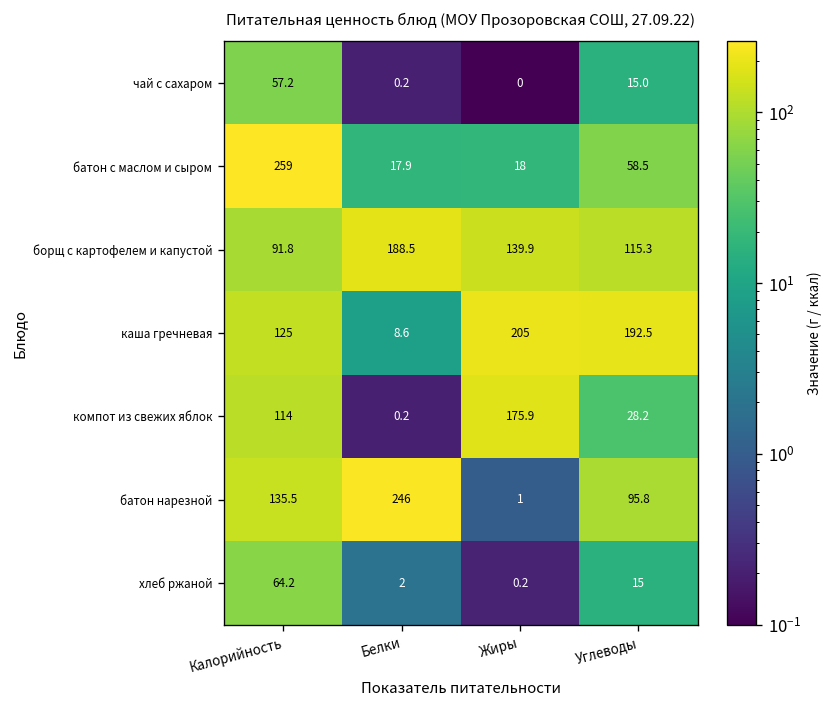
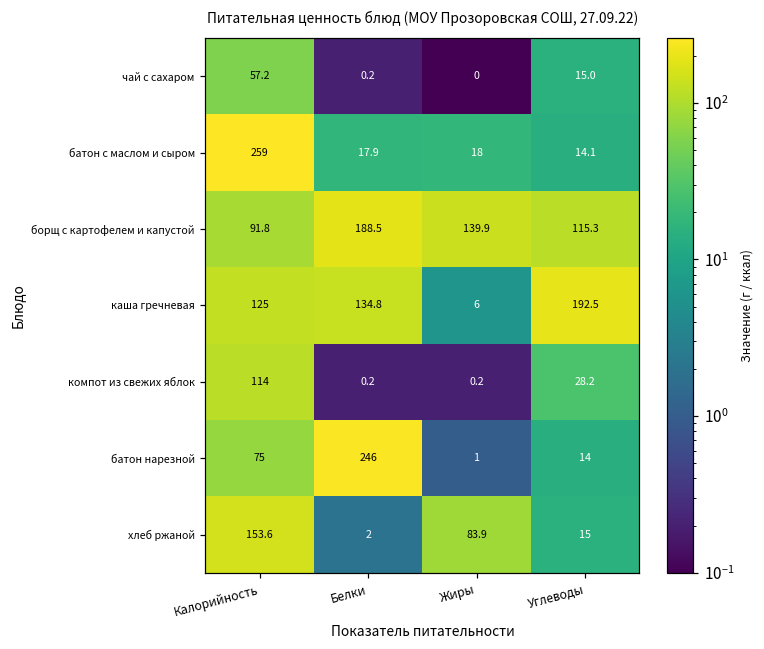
  {
    "чай с сахаром": {
      "Калорийность": 57.2,
      "Белки": 0.2,
      "Жиры": 0,
      "Углеводы": 15.0
    },
    "батон с маслом и сыром": {
      "Калорийность": 259,
      "Белки": 17.9,
      "Жиры": 18,
-     "Углеводы": 58.5
+     "Углеводы": 14.1
    },
    "борщ с картофелем и капустой": {
      "Калорийность": 91.8,
      "Белки": 188.5,
      "Жиры": 139.9,
      "Углеводы": 115.3
    },
    "каша гречневая": {
      "Калорийность": 125,
-     "Белки": 8.6,
-     "Жиры": 205,
+     "Белки": 134.8,
+     "Жиры": 6,
      "Углеводы": 192.5
    },
    "компот из свежих яблок": {
      "Калорийность": 114,
      "Белки": 0.2,
-     "Жиры": 175.9,
+     "Жиры": 0.2,
      "Углеводы": 28.2
    },
    "батон нарезной": {
-     "Калорийность": 135.5,
+     "Калорийность": 75,
      "Белки": 246,
      "Жиры": 1,
-     "Углеводы": 95.8
+     "Углеводы": 14
    },
    "хлеб ржаной": {
-     "Калорийность": 64.2,
+     "Калорийность": 153.6,
      "Белки": 2,
-     "Жиры": 0.2,
+     "Жиры": 83.9,
      "Углеводы": 15
    }
  }
